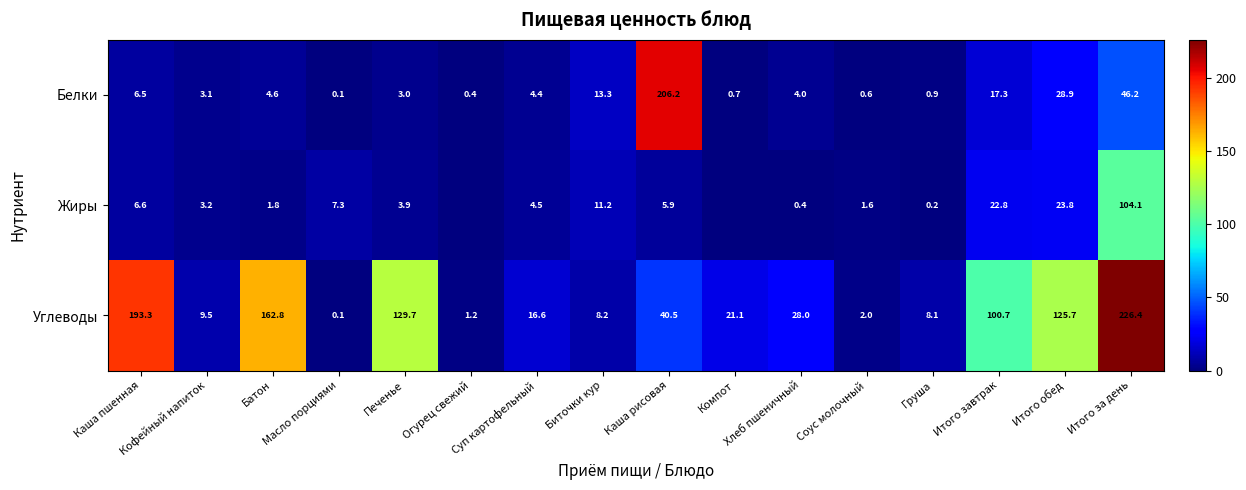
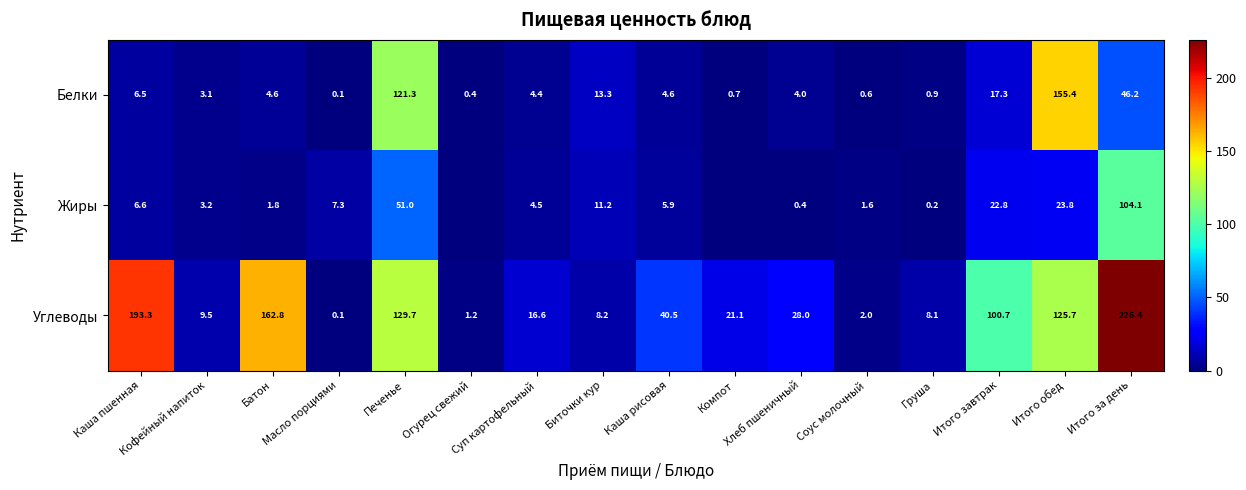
  {
    "Белки": {
      "Каша пшенная": 6.5,
      "Кофейный напиток": 3.1,
      "Батон": 4.6,
      "Масло порциями": 0.1,
-     "Печенье": 3.0,
+     "Печенье": 121.3,
      "Огурец свежий": 0.4,
      "Суп картофельный": 4.4,
      "Биточки кур": 13.3,
-     "Каша рисовая": 206.2,
+     "Каша рисовая": 4.6,
      "Компот": 0.7,
      "Хлеб пшеничный": 4.0,
      "Соус молочный": 0.6,
      "Груша": 0.9,
      "Итого завтрак": 17.3,
-     "Итого обед": 28.9,
+     "Итого обед": 155.4,
      "Итого за день": 46.2
    },
    "Жиры": {
      "Каша пшенная": 6.6,
      "Кофейный напиток": 3.2,
      "Батон": 1.8,
      "Масло порциями": 7.3,
-     "Печенье": 3.9,
+     "Печенье": 51.0,
      "Суп картофельный": 4.5,
      "Биточки кур": 11.2,
      "Каша рисовая": 5.9,
      "Хлеб пшеничный": 0.4,
      "Соус молочный": 1.6,
      "Груша": 0.2,
      "Итого завтрак": 22.8,
      "Итого обед": 23.8,
      "Итого за день": 104.1
    },
    "Углеводы": {
      "Каша пшенная": 193.3,
      "Кофейный напиток": 9.5,
      "Батон": 162.8,
      "Масло порциями": 0.1,
      "Печенье": 129.7,
      "Огурец свежий": 1.2,
      "Суп картофельный": 16.6,
      "Биточки кур": 8.2,
      "Каша рисовая": 40.5,
      "Компот": 21.1,
      "Хлеб пшеничный": 28.0,
      "Соус молочный": 2.0,
      "Груша": 8.1,
      "Итого завтрак": 100.7,
      "Итого обед": 125.7,
      "Итого за день": 226.4
    }
  }
